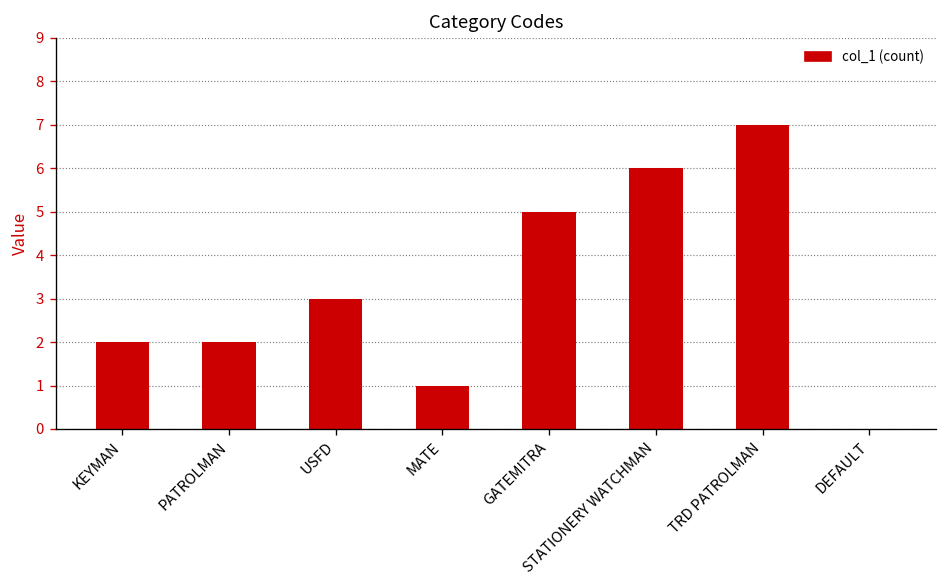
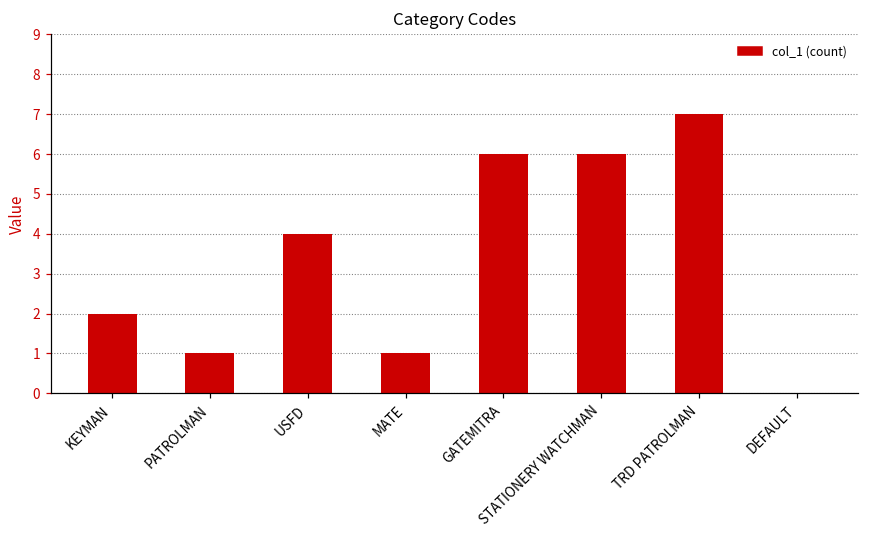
  {
    "KEYMAN": 2,
-   "PATROLMAN": 2,
-   "USFD": 3,
+   "PATROLMAN": 1,
+   "USFD": 4,
    "MATE": 1,
-   "GATEMITRA": 5,
+   "GATEMITRA": 6,
    "STATIONERY WATCHMAN": 6,
    "TRD PATROLMAN": 7,
    "DEFAULT": 0
  }
